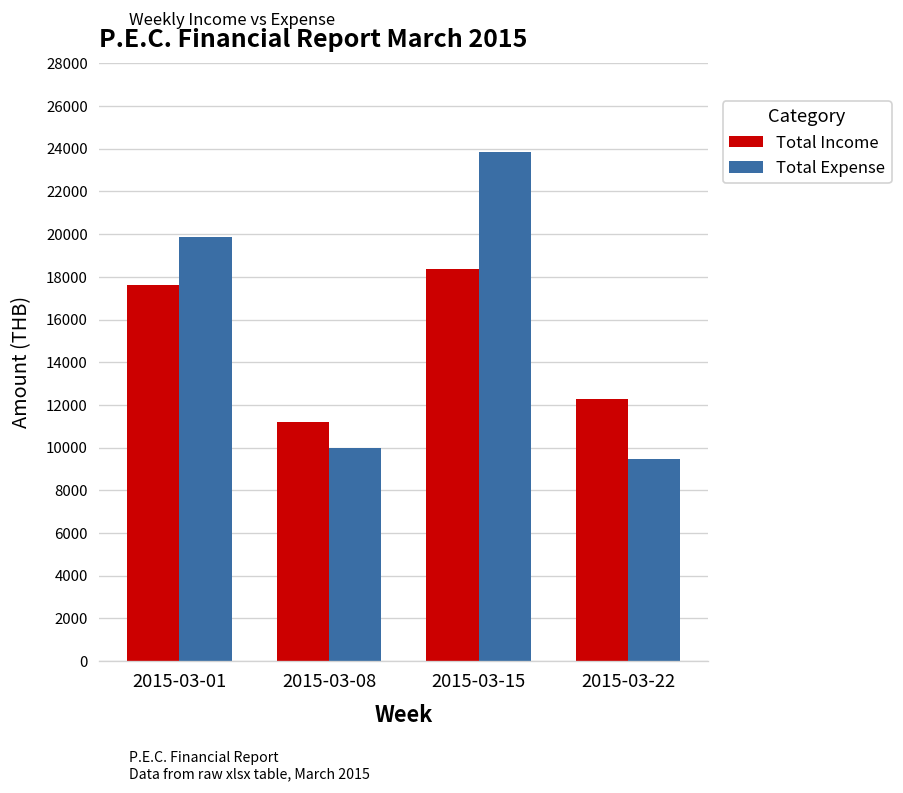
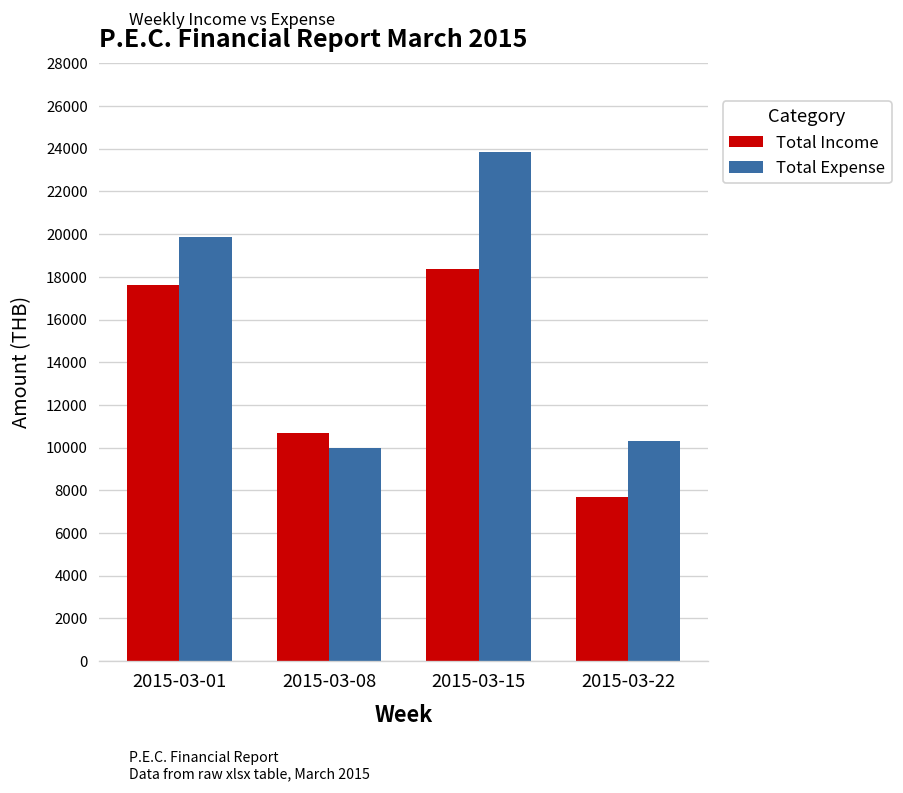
  {
    "Total Income": {
      "2015-03-01": 17600,
-     "2015-03-08": 11200,
+     "2015-03-08": 10700,
      "2015-03-15": 18400,
-     "2015-03-22": 12300
+     "2015-03-22": 7700
    },
    "Total Expense": {
      "2015-03-01": 19900,
      "2015-03-08": 10000,
      "2015-03-15": 23800,
-     "2015-03-22": 9500
+     "2015-03-22": 10300
    }
  }
